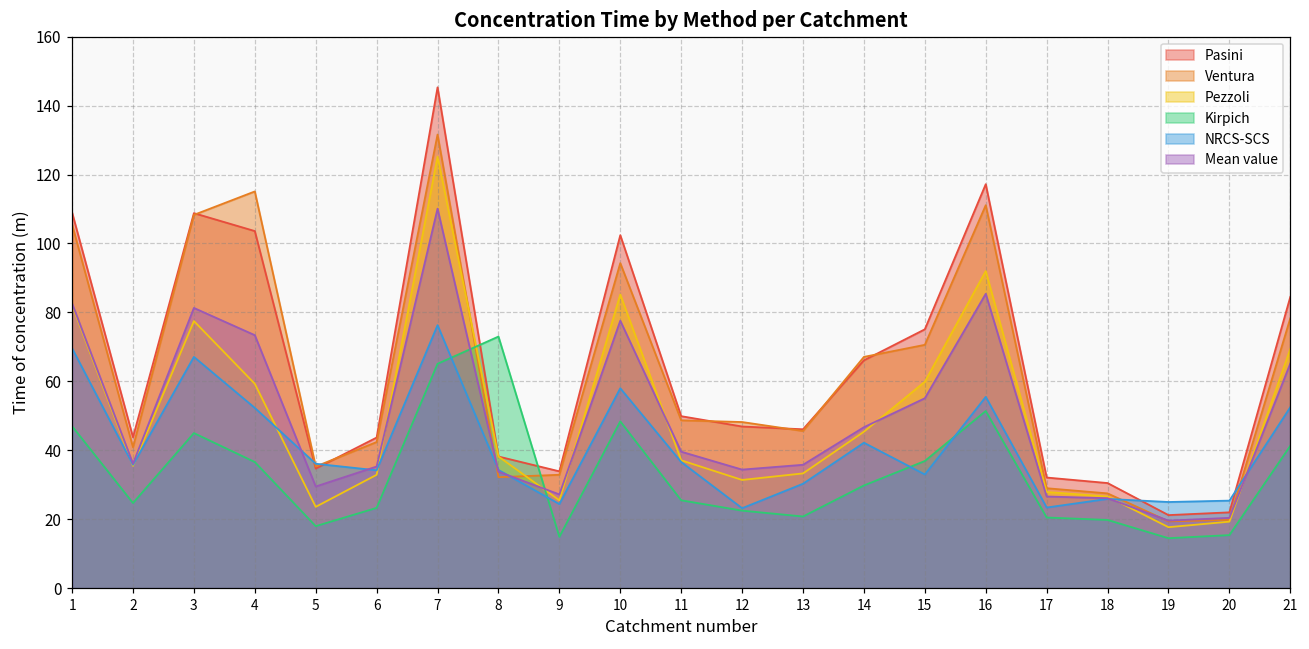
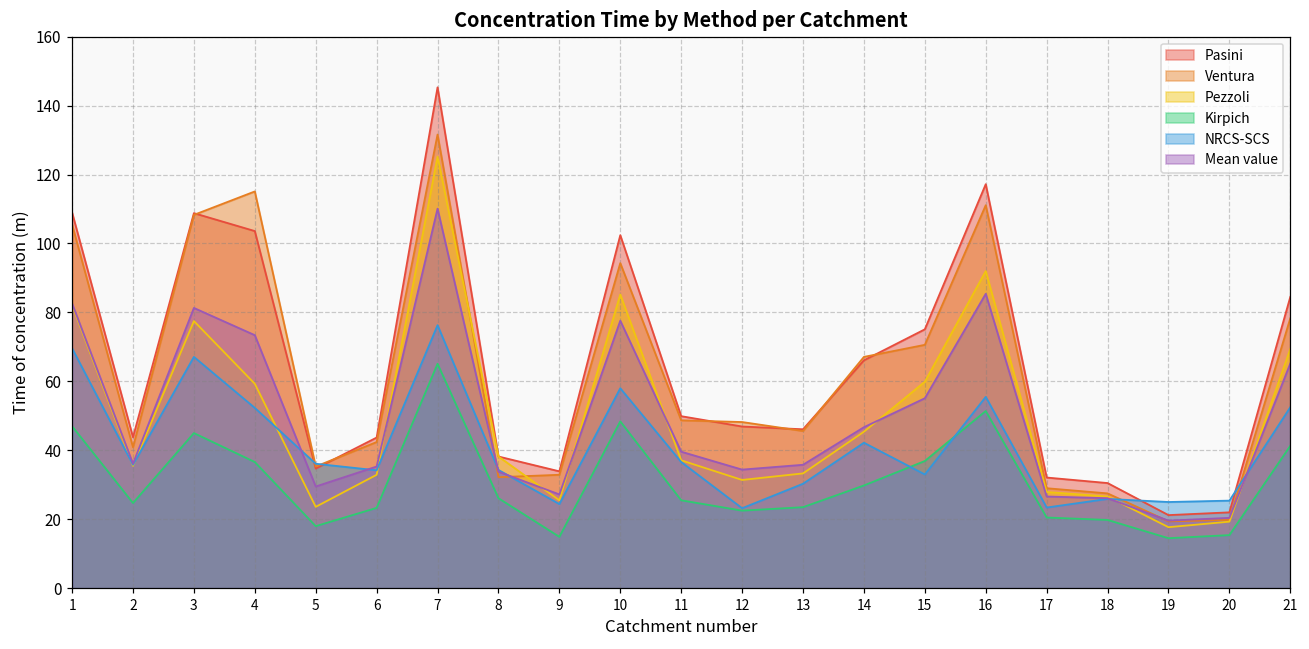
  {
    "Kirpich": {
      "1": 47,
      "2": 25,
      "3": 45,
      "4": 37,
      "5": 18,
      "6": 23,
      "7": 65,
-     "8": 73,
+     "8": 26,
      "9": 15,
      "10": 48,
      "11": 26,
-     "13": 21,
+     "13": 24,
      "14": 30,
      "15": 37,
      "16": 51,
      "17": 21,
      "18": 20,
      "19": 15,
      "20": 15,
      "21": 41
    },
    "NRCS-SCS": {
      "1": 70,
      "3": 67,
      "4": 52,
      "6": 34,
      "7": 76,
      "9": 24,
      "10": 58,
      "13": 30,
      "14": 42,
      "15": 33,
      "16": 56,
      "17": 23,
      "19": 25,
      "20": 25,
      "21": 53
    },
    "Mean value": {
      "3": 81,
      "4": 73,
      "5": 30,
      "6": 35,
      "7": 110,
      "9": 27,
      "10": 78,
      "11": 40,
      "12": 34,
      "13": 36,
      "14": 47,
      "15": 55,
      "16": 85,
      "17": 27,
      "21": 65
    }
  }
